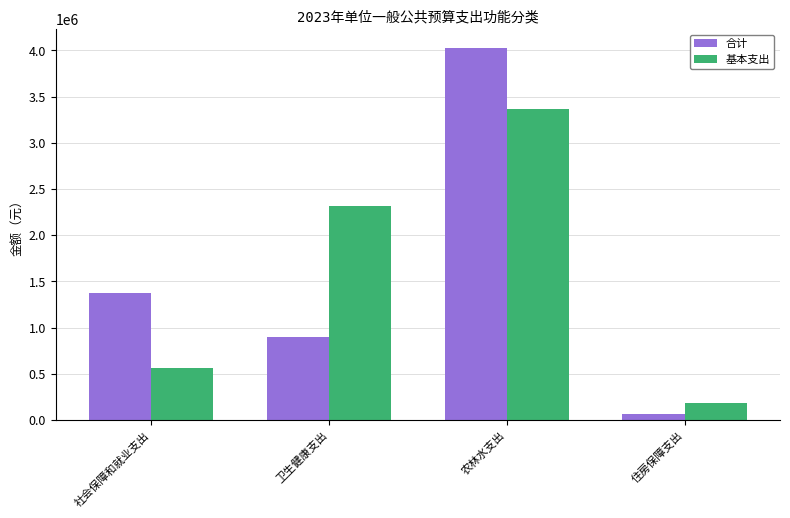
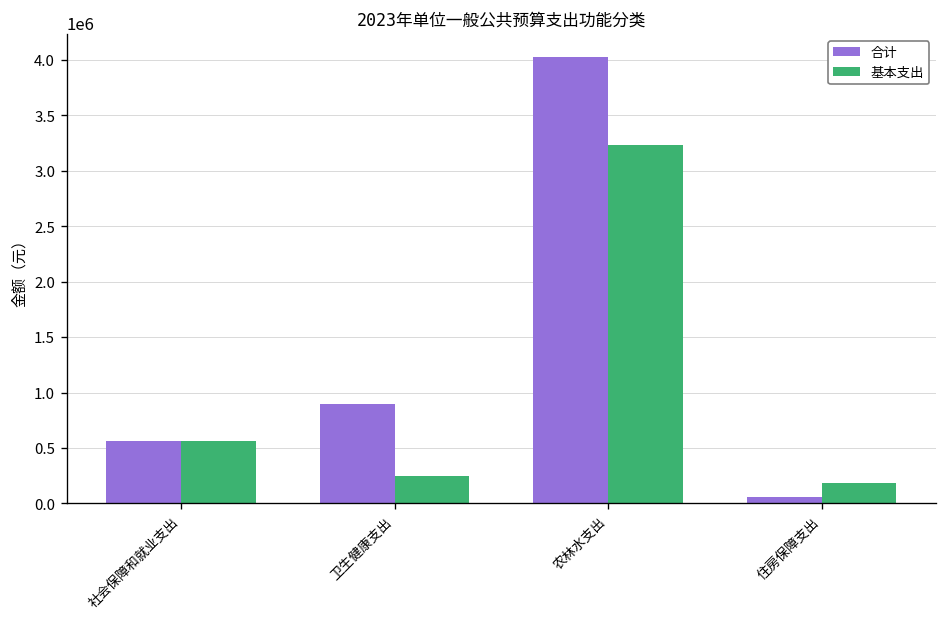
  {
    "合计": {
-     "社会保障和就业支出": 1400000,
+     "社会保障和就业支出": 600000,
      "卫生健康支出": 900000,
      "农林水支出": 4000000,
      "住房保障支出": 100000
    },
    "基本支出": {
      "社会保障和就业支出": 600000,
-     "卫生健康支出": 2300000,
-     "农林水支出": 3400000,
+     "卫生健康支出": 200000,
+     "农林水支出": 3200000,
      "住房保障支出": 200000
    }
  }
